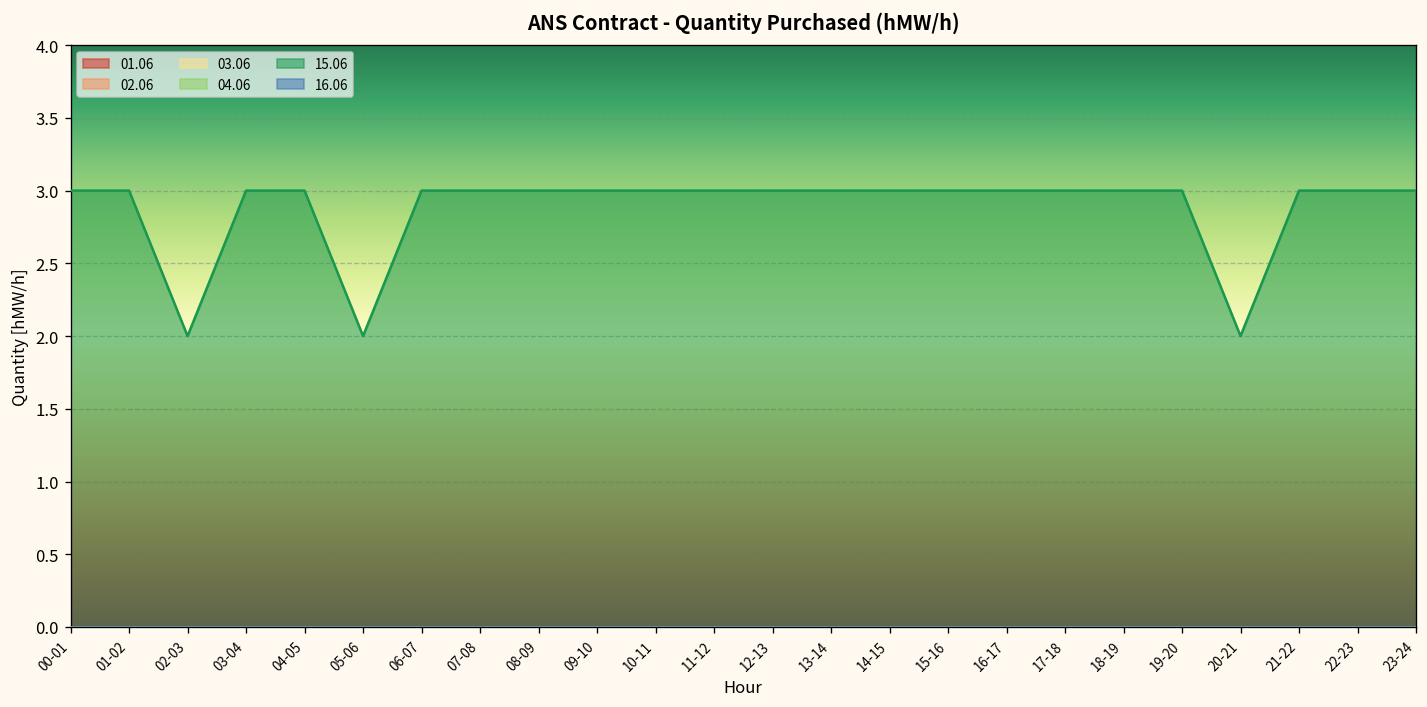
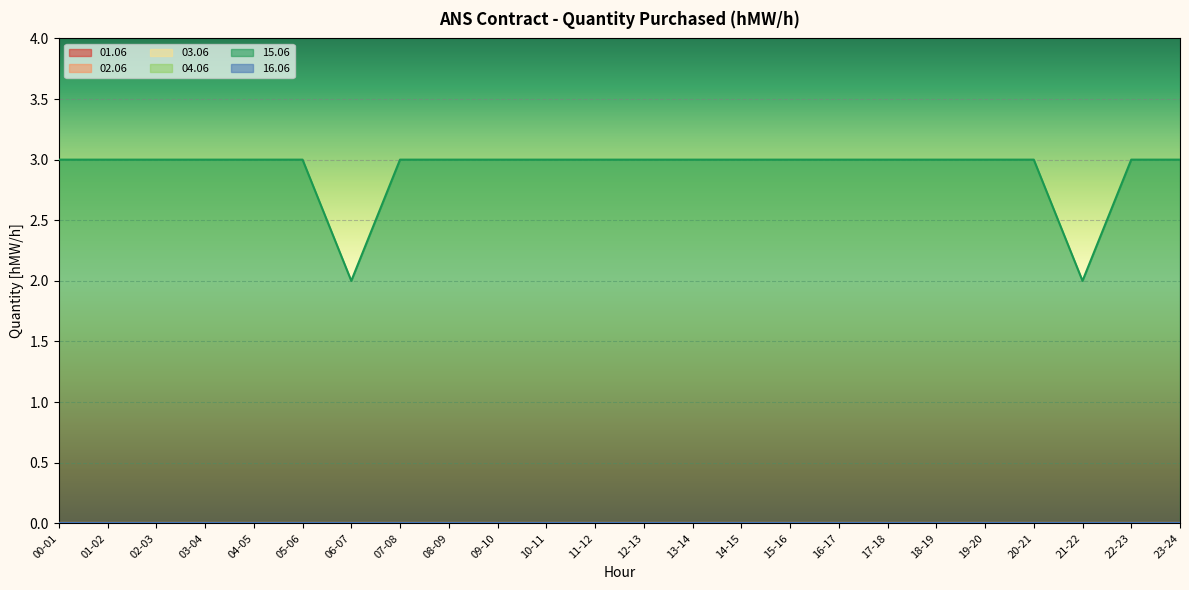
  {
    "16.06": {
      "00-01": 0,
      "01-02": 0,
      "02-03": 0,
      "03-04": 0,
      "04-05": 0,
      "05-06": 0,
      "06-07": 0,
      "07-08": 0,
      "08-09": 0,
      "09-10": 0,
      "10-11": 0,
      "11-12": 0,
      "12-13": 0,
      "13-14": 0,
      "14-15": 0,
      "15-16": 0,
      "16-17": 0,
      "17-18": 0,
      "18-19": 0,
      "19-20": 0,
      "20-21": 0,
      "21-22": 0,
      "22-23": 0,
      "23-24": 0
    },
    "15.06": {
      "00-01": 3,
      "01-02": 3,
-     "02-03": 2,
+     "02-03": 3,
      "03-04": 3,
      "04-05": 3,
-     "05-06": 2,
-     "06-07": 3,
+     "05-06": 3,
+     "06-07": 2,
      "07-08": 3,
      "08-09": 3,
      "09-10": 3,
      "10-11": 3,
      "11-12": 3,
      "12-13": 3,
      "13-14": 3,
      "14-15": 3,
      "15-16": 3,
      "16-17": 3,
      "17-18": 3,
      "18-19": 3,
      "19-20": 3,
-     "20-21": 2,
-     "21-22": 3,
+     "20-21": 3,
+     "21-22": 2,
      "22-23": 3,
      "23-24": 3
    }
  }
